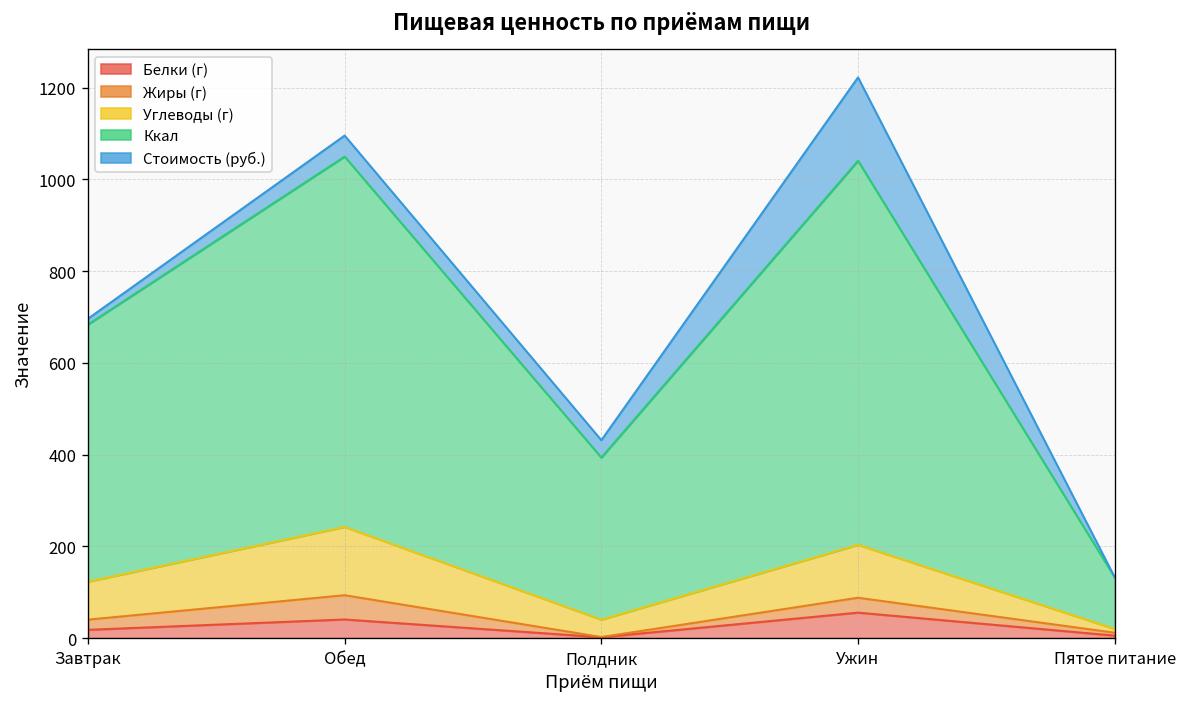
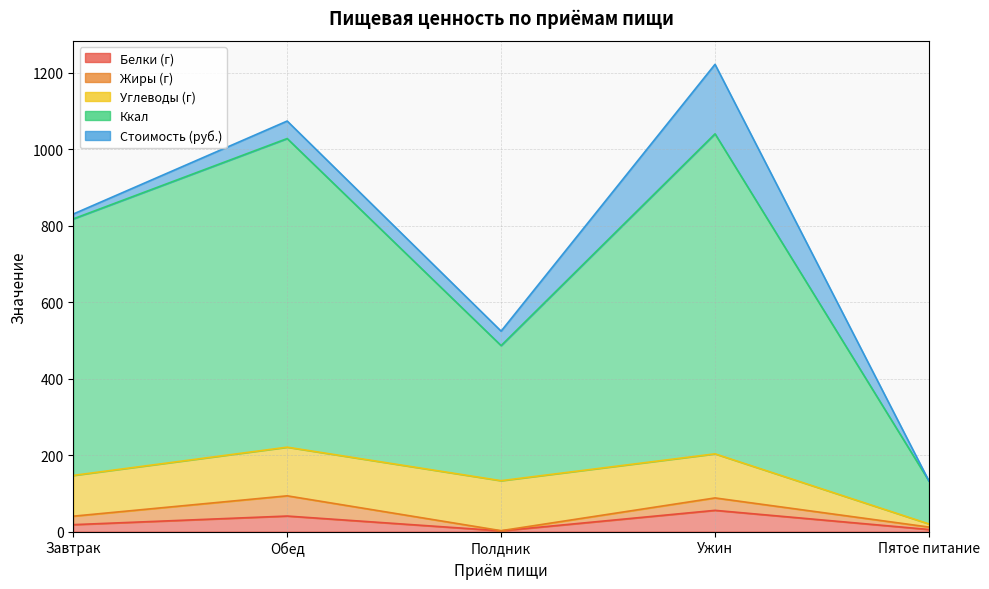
  {
    "Углеводы (г)": {
-     "Завтрак": 80,
-     "Обед": 150,
-     "Полдник": 40,
+     "Завтрак": 110,
+     "Обед": 130,
+     "Полдник": 130,
      "Ужин": 120,
      "Пятое питание": 10
    },
    "Ккал": {
-     "Завтрак": 560,
+     "Завтрак": 670,
      "Обед": 810,
      "Полдник": 350,
      "Ужин": 840
    },
    "Стоимость (руб.)": {
      "Завтрак": 10,
      "Обед": 50,
      "Полдник": 40,
      "Ужин": 180
    }
  }
